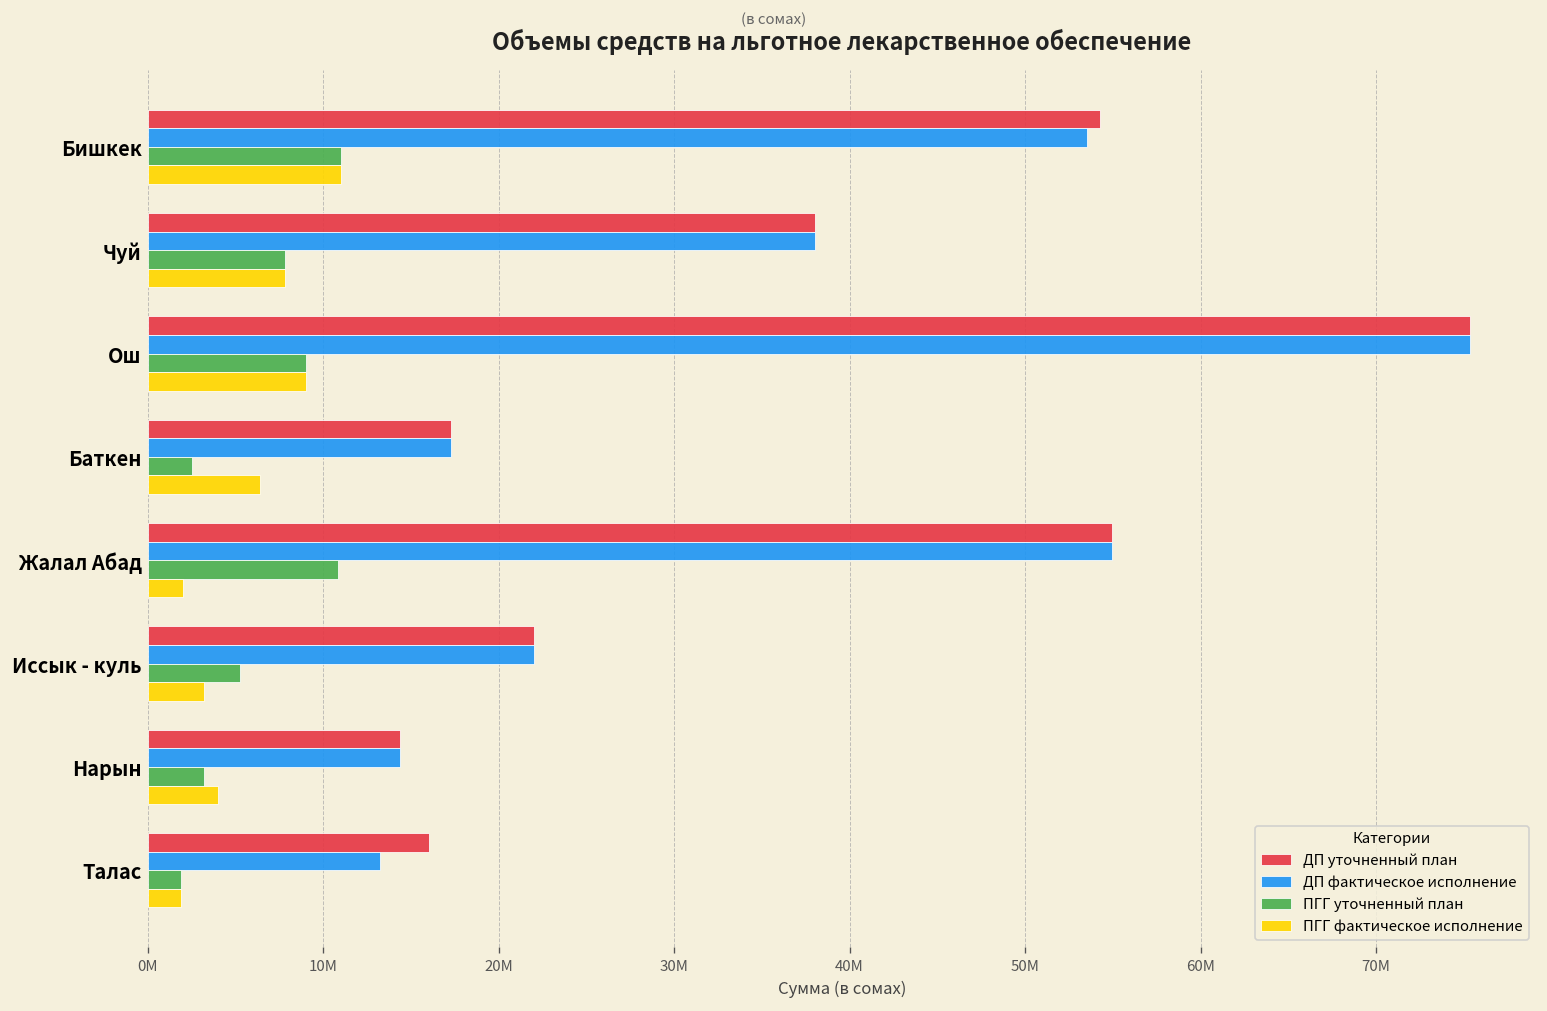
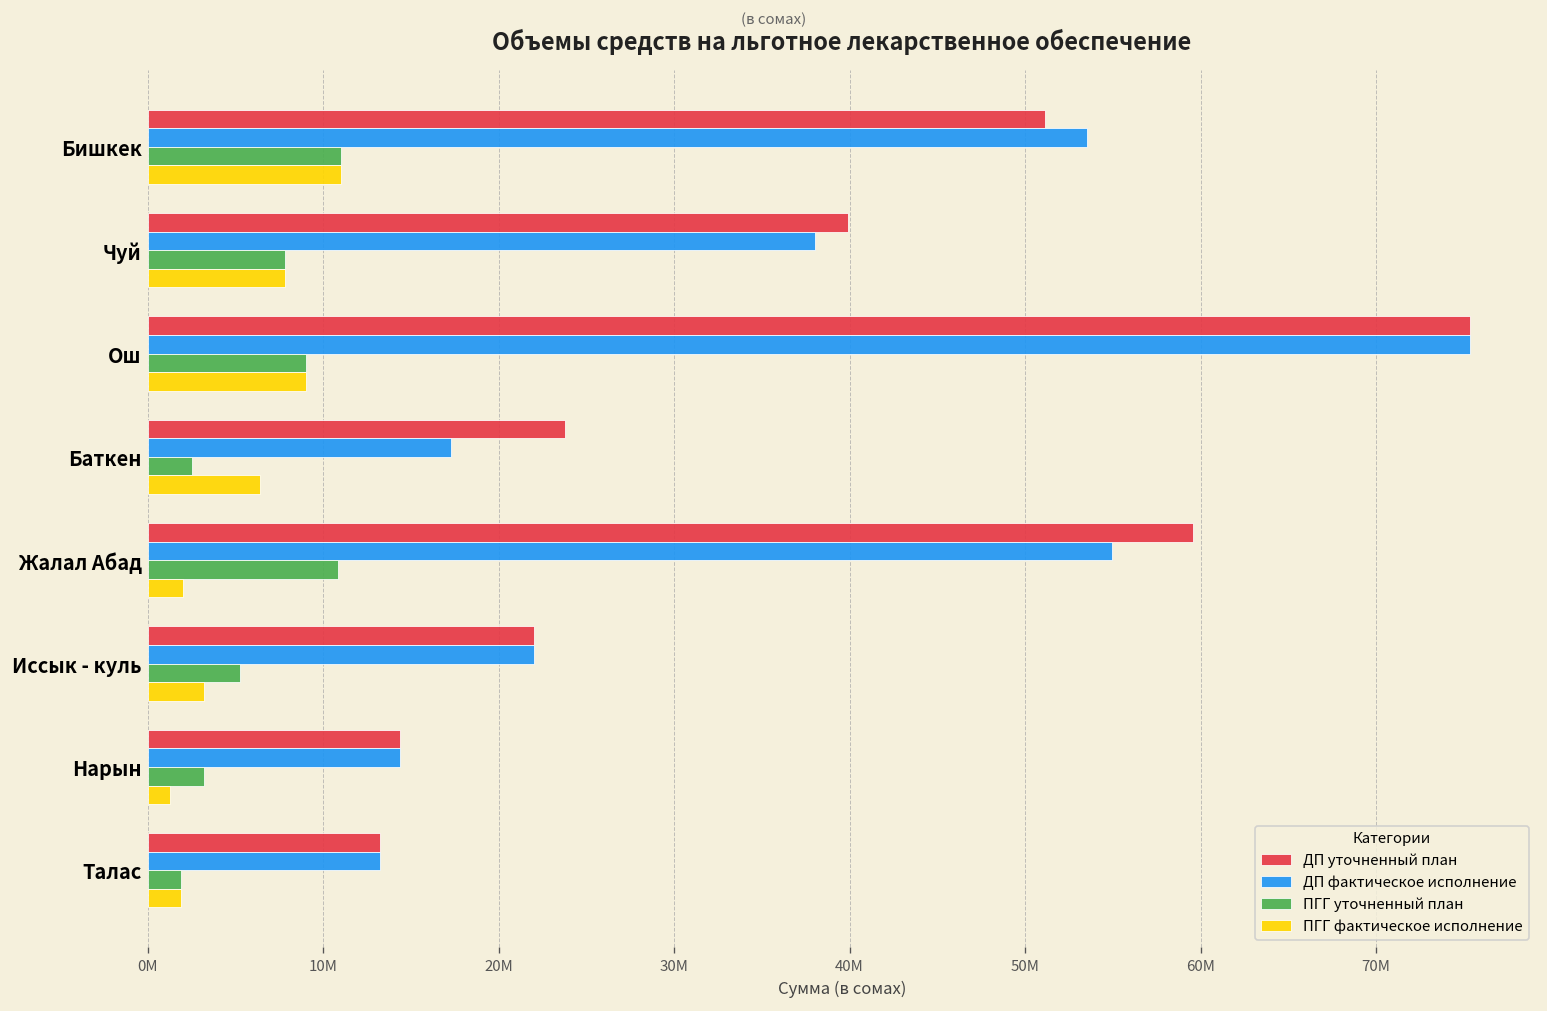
  {
    "ДП уточненный план": {
-     "Бишкек": 54300000,
-     "Чуй": 38000000,
+     "Бишкек": 51200000,
+     "Чуй": 39900000,
      "Ош": 75300000,
-     "Баткен": 17300000,
-     "Жалал Абад": 54900000,
+     "Баткен": 23800000,
+     "Жалал Абад": 59600000,
      "Иссык - куль": 22000000,
      "Нарын": 14400000,
-     "Талас": 16000000
+     "Талас": 13200000
    },
    "ДП фактическое исполнение": {
      "Бишкек": 53600000,
      "Чуй": 38000000,
      "Ош": 75300000,
      "Баткен": 17300000,
      "Жалал Абад": 54900000,
      "Иссык - куль": 22000000,
      "Нарын": 14400000,
      "Талас": 13200000
    },
    "ПГГ уточненный план": {
      "Бишкек": 11000000,
      "Чуй": 7800000,
      "Ош": 9000000,
      "Баткен": 2500000,
      "Жалал Абад": 10800000,
      "Иссык - куль": 5300000,
      "Нарын": 3200000,
      "Талас": 1900000
    },
    "ПГГ фактическое исполнение": {
      "Бишкек": 11000000,
      "Чуй": 7800000,
      "Ош": 9000000,
      "Баткен": 6400000,
      "Жалал Абад": 2000000,
      "Иссык - куль": 3200000,
-     "Нарын": 4000000,
+     "Нарын": 1300000,
      "Талас": 1900000
    }
  }
